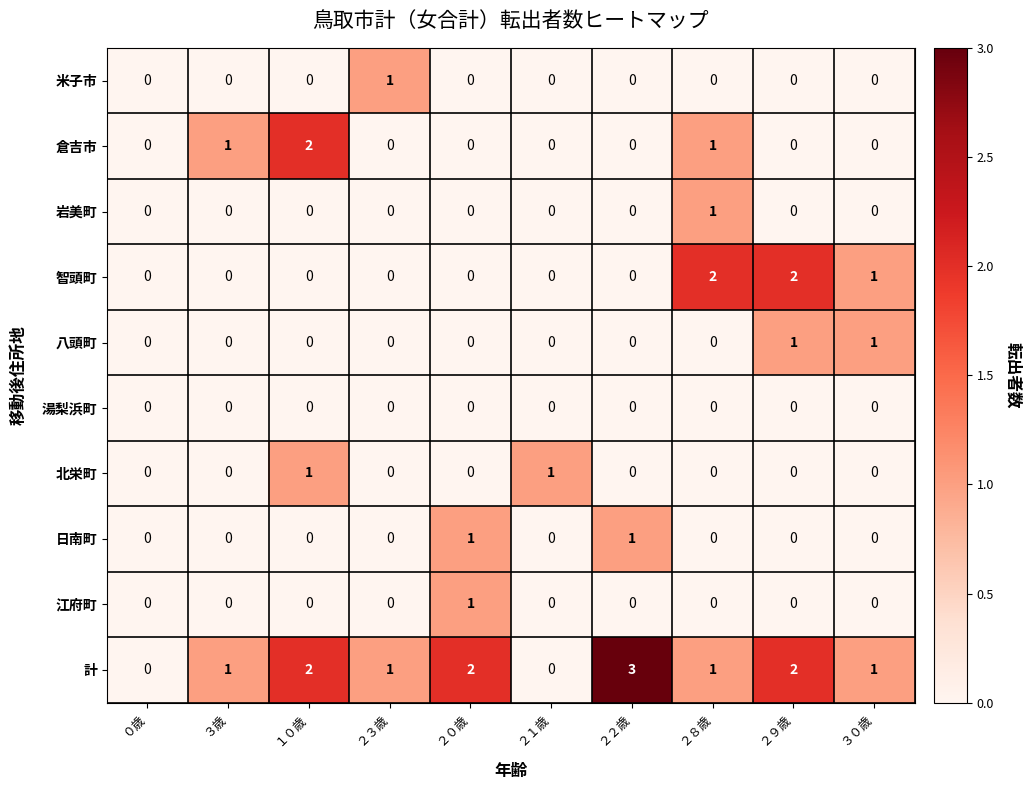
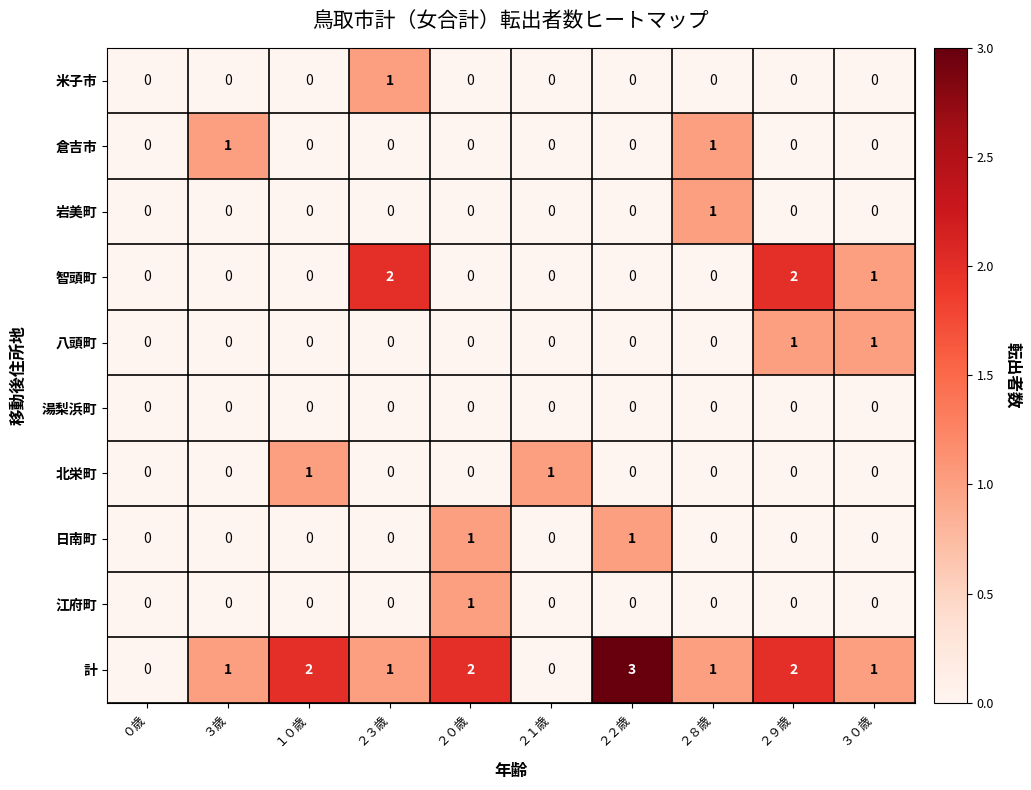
  {
    "米子市": {
      "０歳": 0,
      "３歳": 0,
      "１０歳": 0,
      "２３歳": 1,
      "２０歳": 0,
      "２１歳": 0,
      "２２歳": 0,
      "２８歳": 0,
      "２９歳": 0,
      "３０歳": 0
    },
    "倉吉市": {
      "０歳": 0,
      "３歳": 1,
-     "１０歳": 2,
+     "１０歳": 0,
      "２３歳": 0,
      "２０歳": 0,
      "２１歳": 0,
      "２２歳": 0,
      "２８歳": 1,
      "２９歳": 0,
      "３０歳": 0
    },
    "岩美町": {
      "０歳": 0,
      "３歳": 0,
      "１０歳": 0,
      "２３歳": 0,
      "２０歳": 0,
      "２１歳": 0,
      "２２歳": 0,
      "２８歳": 1,
      "２９歳": 0,
      "３０歳": 0
    },
    "智頭町": {
      "０歳": 0,
      "３歳": 0,
      "１０歳": 0,
-     "２３歳": 0,
+     "２３歳": 2,
      "２０歳": 0,
      "２１歳": 0,
      "２２歳": 0,
-     "２８歳": 2,
+     "２８歳": 0,
      "２９歳": 2,
      "３０歳": 1
    },
    "八頭町": {
      "０歳": 0,
      "３歳": 0,
      "１０歳": 0,
      "２３歳": 0,
      "２０歳": 0,
      "２１歳": 0,
      "２２歳": 0,
      "２８歳": 0,
      "２９歳": 1,
      "３０歳": 1
    },
    "湯梨浜町": {
      "０歳": 0,
      "３歳": 0,
      "１０歳": 0,
      "２３歳": 0,
      "２０歳": 0,
      "２１歳": 0,
      "２２歳": 0,
      "２８歳": 0,
      "２９歳": 0,
      "３０歳": 0
    },
    "北栄町": {
      "０歳": 0,
      "３歳": 0,
      "１０歳": 1,
      "２３歳": 0,
      "２０歳": 0,
      "２１歳": 1,
      "２２歳": 0,
      "２８歳": 0,
      "２９歳": 0,
      "３０歳": 0
    },
    "日南町": {
      "０歳": 0,
      "３歳": 0,
      "１０歳": 0,
      "２３歳": 0,
      "２０歳": 1,
      "２１歳": 0,
      "２２歳": 1,
      "２８歳": 0,
      "２９歳": 0,
      "３０歳": 0
    },
    "江府町": {
      "０歳": 0,
      "３歳": 0,
      "１０歳": 0,
      "２３歳": 0,
      "２０歳": 1,
      "２１歳": 0,
      "２２歳": 0,
      "２８歳": 0,
      "２９歳": 0,
      "３０歳": 0
    },
    "計": {
      "０歳": 0,
      "３歳": 1,
      "１０歳": 2,
      "２３歳": 1,
      "２０歳": 2,
      "２１歳": 0,
      "２２歳": 3,
      "２８歳": 1,
      "２９歳": 2,
      "３０歳": 1
    }
  }
